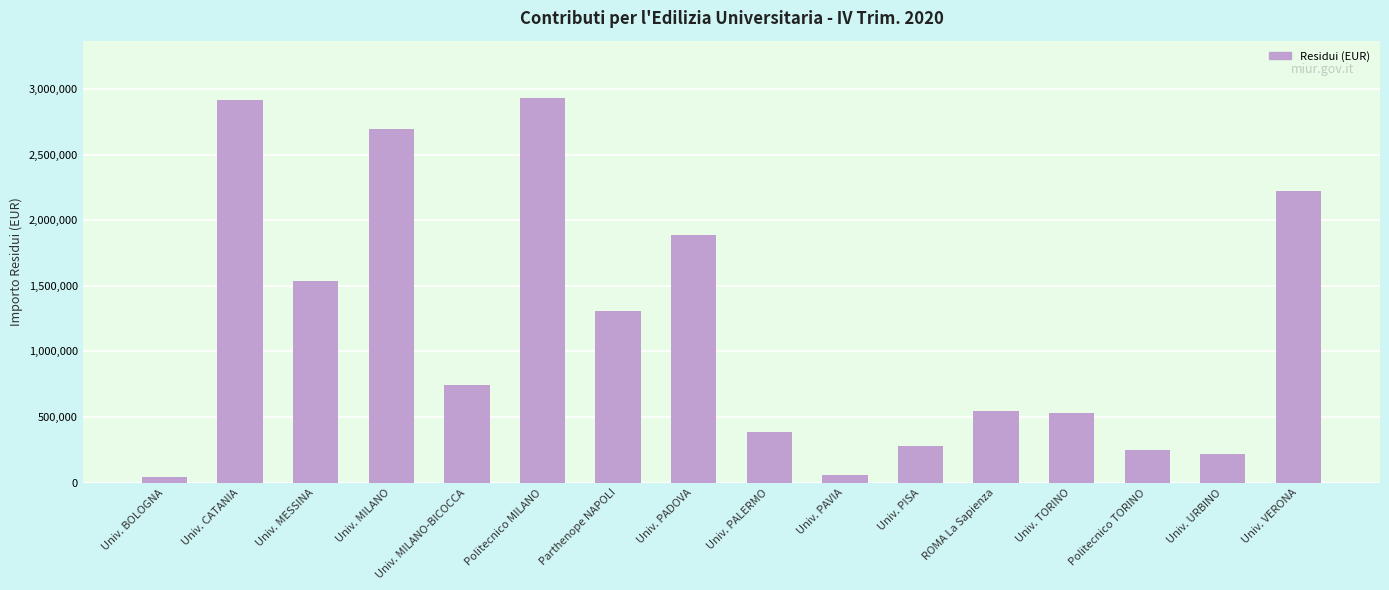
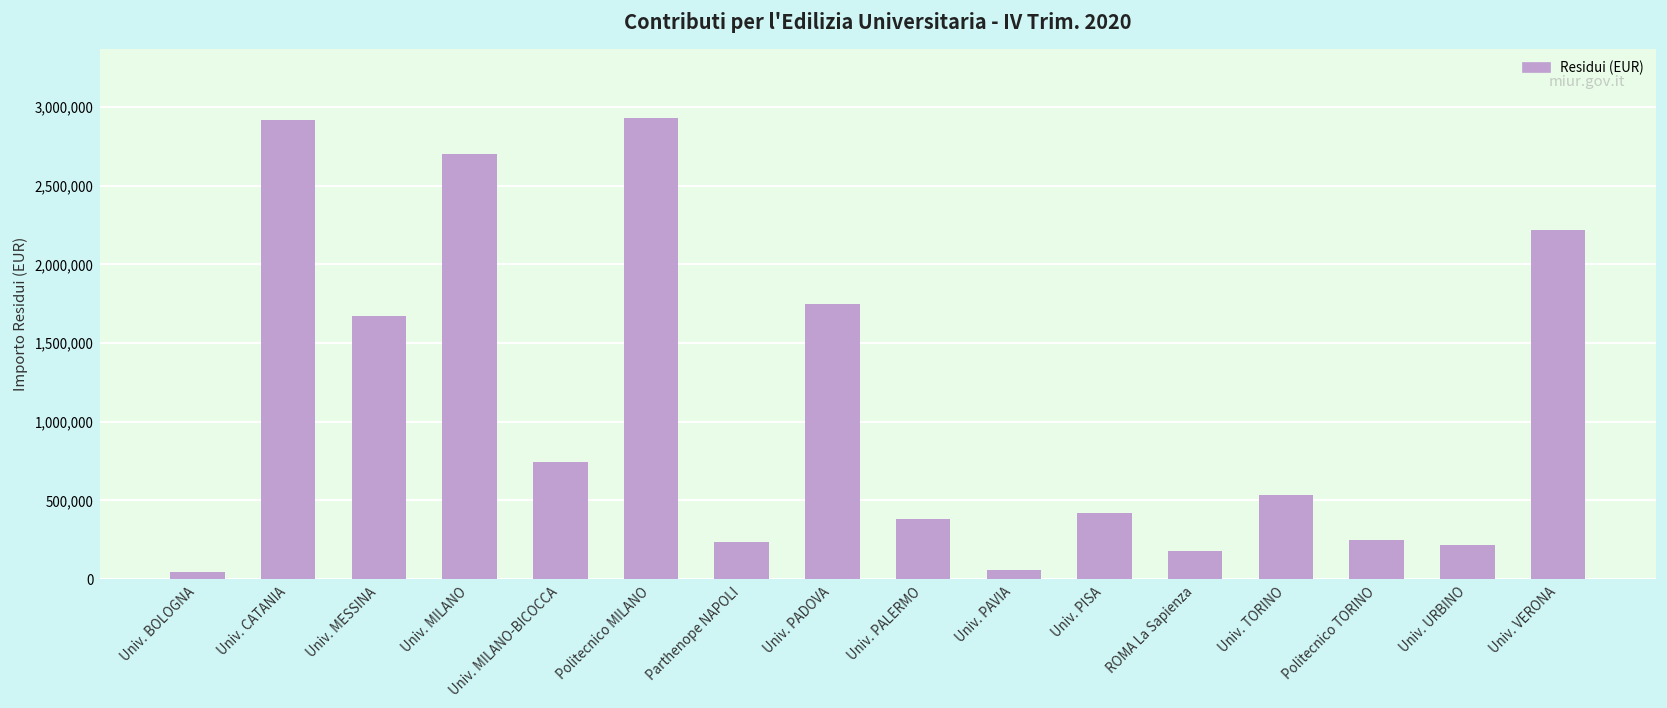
  {
    "Univ. BOLOGNA": "50,000",
    "Univ. CATANIA": "2,910,000",
-   "Univ. MESSINA": "1,540,000",
+   "Univ. MESSINA": "1,670,000",
    "Univ. MILANO": "2,700,000",
    "Univ. MILANO-BICOCCA": "740,000",
    "Politecnico MILANO": "2,930,000",
-   "Parthenope NAPOLI": "1,310,000",
-   "Univ. PADOVA": "1,890,000",
+   "Parthenope NAPOLI": "230,000",
+   "Univ. PADOVA": "1,750,000",
    "Univ. PALERMO": "380,000",
    "Univ. PAVIA": "60,000",
-   "Univ. PISA": "280,000",
-   "ROMA La Sapienza": "550,000",
+   "Univ. PISA": "420,000",
+   "ROMA La Sapienza": "180,000",
    "Univ. TORINO": "530,000",
    "Politecnico TORINO": "250,000",
    "Univ. URBINO": "220,000",
    "Univ. VERONA": "2,220,000"
  }
